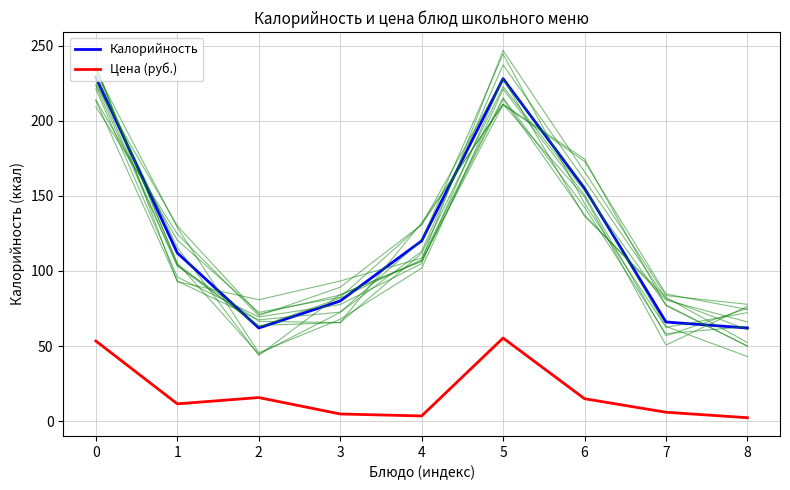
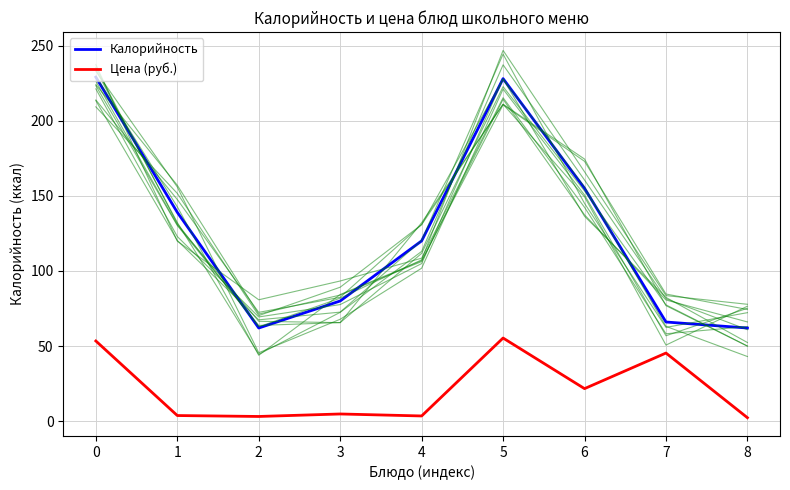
  {
    "Калорийность": {
-     "1": 112,
+     "1": 139,
      "3": 80,
      "7": 66
    },
    "Цена (руб.)": {
      "0": 53,
-     "1": 12,
-     "2": 16,
+     "1": 4,
+     "2": 3,
      "3": 5,
      "4": 3,
      "5": 55,
-     "6": 15,
-     "7": 6,
+     "6": 22,
+     "7": 45,
      "8": 2
    }
  }
